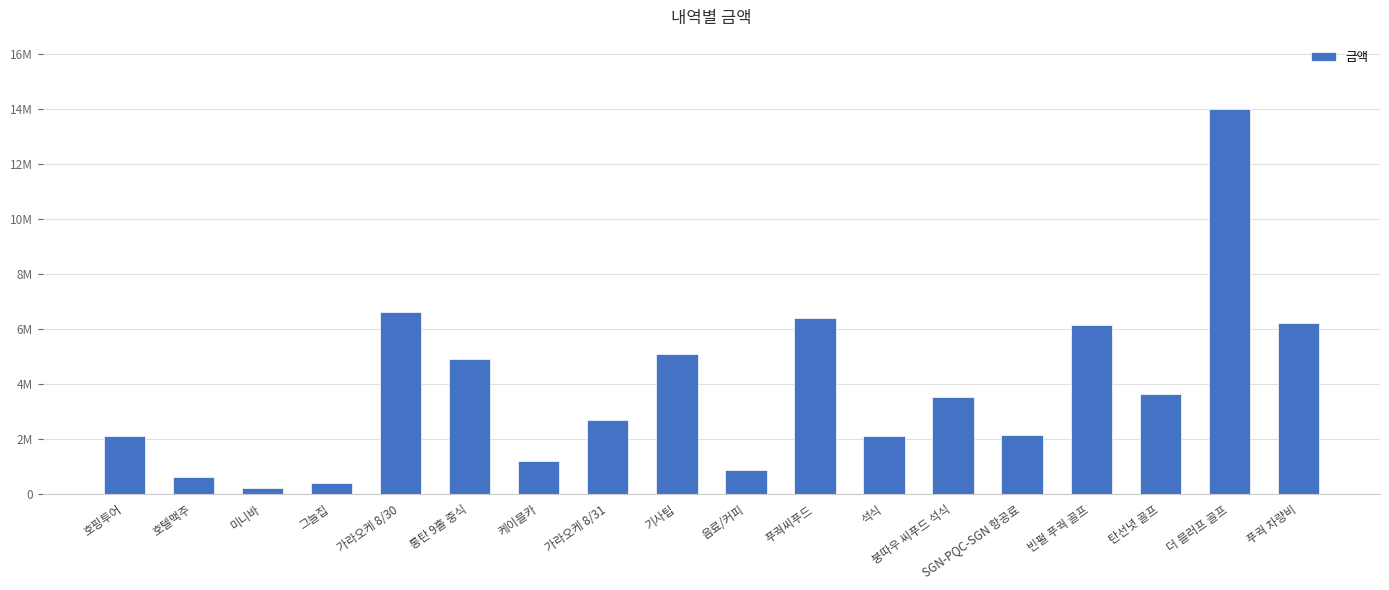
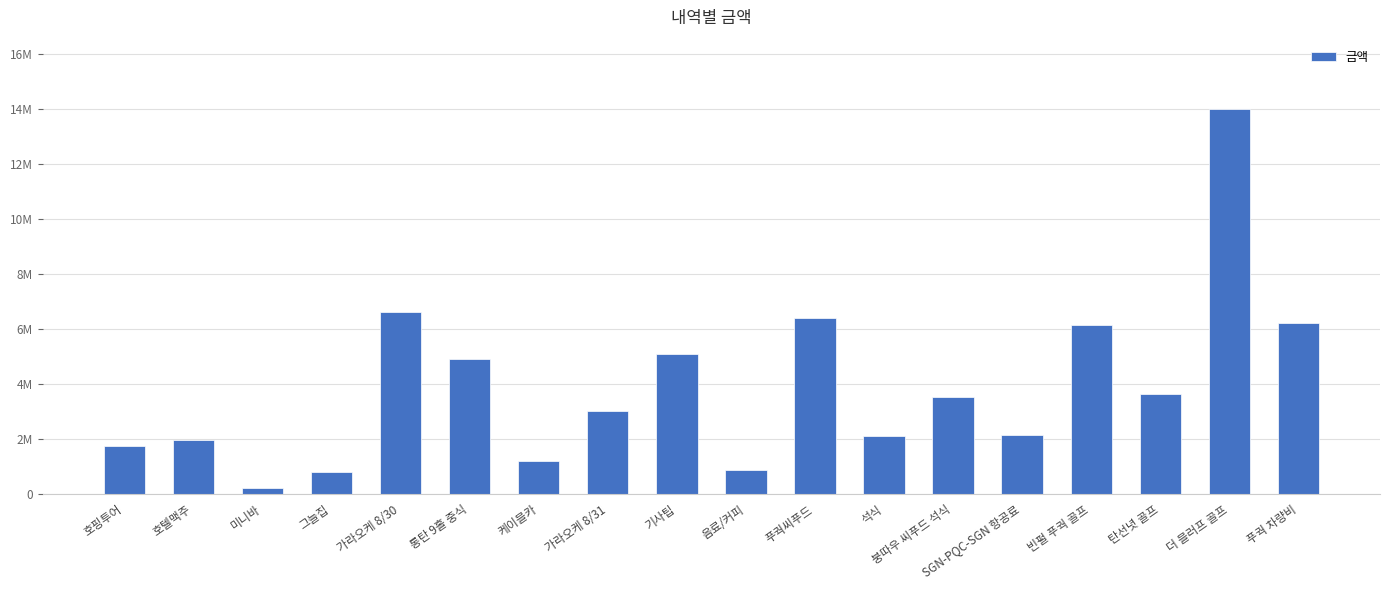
  {
-   "호핑투어": 2100000,
-   "호텔맥주": 600000,
+   "호핑투어": 1700000,
+   "호텔맥주": 2000000,
    "미니바": 200000,
-   "그늘집": 400000,
+   "그늘집": 800000,
    "가라오케 8/30": 6600000,
    "롱탄 9홀 중식": 4900000,
    "케이블카": 1200000,
-   "가라오케 8/31": 2700000,
+   "가라오케 8/31": 3000000,
    "기사팁": 5100000,
    "음료/커피": 900000,
    "푸궉씨푸드": 6400000,
    "석식": 2100000,
    "붕따우 씨푸드 석식": 3500000,
    "SGN-PQC-SGN 항공료": 2100000,
    "빈펄 푸궉 골프": 6100000,
    "탄선녓 골프": 3600000,
    "더 블러프 골프": 14000000,
    "푸궉 차량비": 6200000
  }
